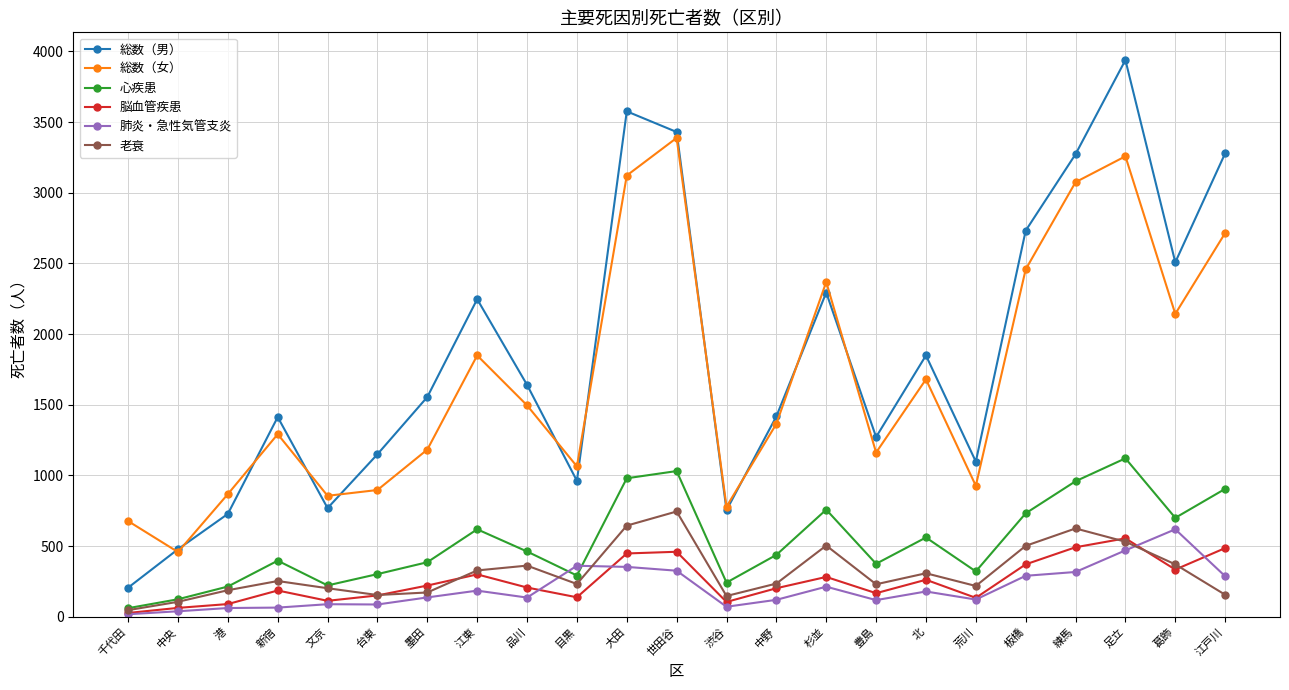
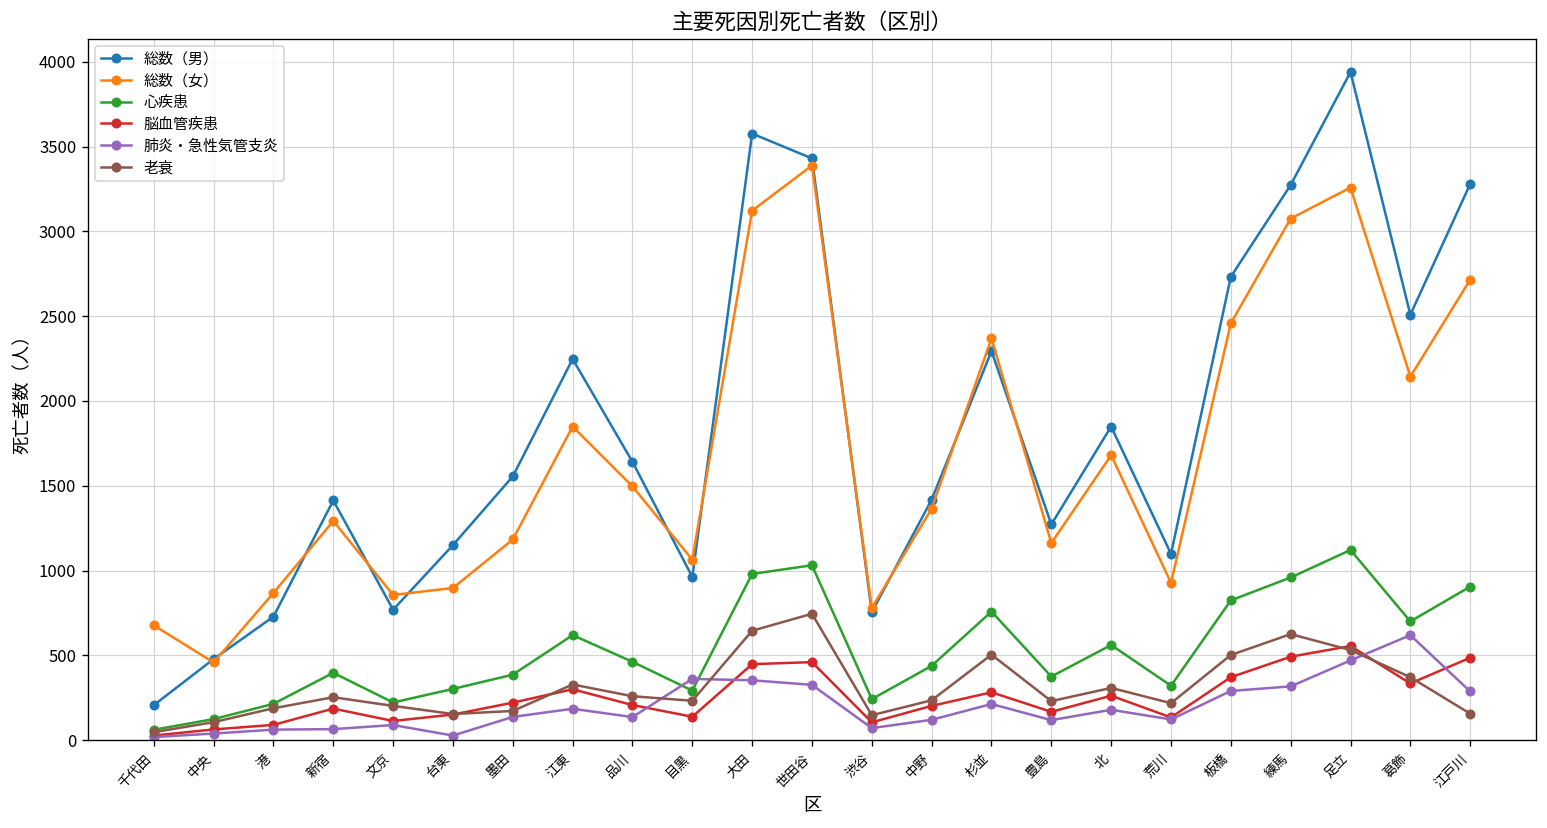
  {
    "総数（男）": {
      "千代田": 210,
      "中央": 480,
      "港": 730,
      "新宿": 1410,
      "文京": 770,
      "台東": 1150,
      "墨田": 1560,
      "江東": 2250,
      "品川": 1640,
      "目黒": 960,
      "大田": 3580,
      "世田谷": 3430,
      "渋谷": 750,
      "中野": 1420,
      "杉並": 2290,
      "豊島": 1270,
      "北": 1850,
      "荒川": 1100,
      "板橋": 2730,
      "練馬": 3270,
      "足立": 3940,
      "葛飾": 2510,
      "江戸川": 3280
    },
    "総数（女）": {
      "千代田": 680,
      "中央": 460,
      "港": 870,
      "新宿": 1290,
      "文京": 860,
      "台東": 900,
      "墨田": 1180,
      "江東": 1850,
      "品川": 1500,
      "目黒": 1060,
      "大田": 3120,
      "世田谷": 3390,
      "渋谷": 780,
      "中野": 1370,
      "杉並": 2370,
      "豊島": 1160,
      "北": 1680,
      "荒川": 930,
      "板橋": 2460,
      "練馬": 3080,
      "足立": 3260,
      "葛飾": 2140,
      "江戸川": 2720
    },
    "心疾患": {
      "港": 210,
      "新宿": 400,
      "文京": 220,
      "台東": 300,
      "墨田": 390,
      "江東": 620,
      "品川": 460,
      "目黒": 290,
      "大田": 980,
      "世田谷": 1030,
      "渋谷": 240,
      "中野": 440,
      "杉並": 760,
      "豊島": 380,
      "北": 560,
      "荒川": 320,
-     "板橋": 730,
+     "板橋": 820,
      "練馬": 960,
      "足立": 1120,
      "葛飾": 700,
      "江戸川": 910
    },
    "脳血管疾患": {
      "中央": 60,
      "港": 90,
      "新宿": 190,
      "文京": 110,
      "墨田": 220,
      "江東": 300,
      "品川": 210,
      "目黒": 140,
      "大田": 450,
      "世田谷": 460,
      "渋谷": 110,
      "中野": 200,
      "杉並": 280,
      "豊島": 170,
      "北": 260,
      "板橋": 370,
      "練馬": 490,
      "足立": 560,
      "葛飾": 330,
      "江戸川": 490
    },
    "肺炎・急性気管支炎": {
      "中央": 40,
      "港": 60,
      "新宿": 70,
      "文京": 90,
-     "台東": 90,
+     "台東": 30,
      "墨田": 140,
      "江東": 190,
      "品川": 140,
      "目黒": 360,
      "大田": 350,
      "世田谷": 330,
      "渋谷": 70,
      "中野": 120,
      "杉並": 210,
      "豊島": 120,
      "北": 180,
      "板橋": 290,
      "練馬": 320,
      "足立": 470,
      "葛飾": 620,
      "江戸川": 290
    },
    "老衰": {
      "港": 190,
      "新宿": 250,
      "文京": 200,
      "墨田": 170,
      "江東": 330,
-     "品川": 360,
+     "品川": 260,
      "目黒": 230,
      "大田": 650,
      "世田谷": 750,
      "渋谷": 150,
      "中野": 240,
      "杉並": 500,
      "豊島": 230,
      "北": 310,
      "荒川": 220,
      "板橋": 500,
      "練馬": 630,
      "足立": 530,
      "葛飾": 370,
      "江戸川": 160
    }
  }
